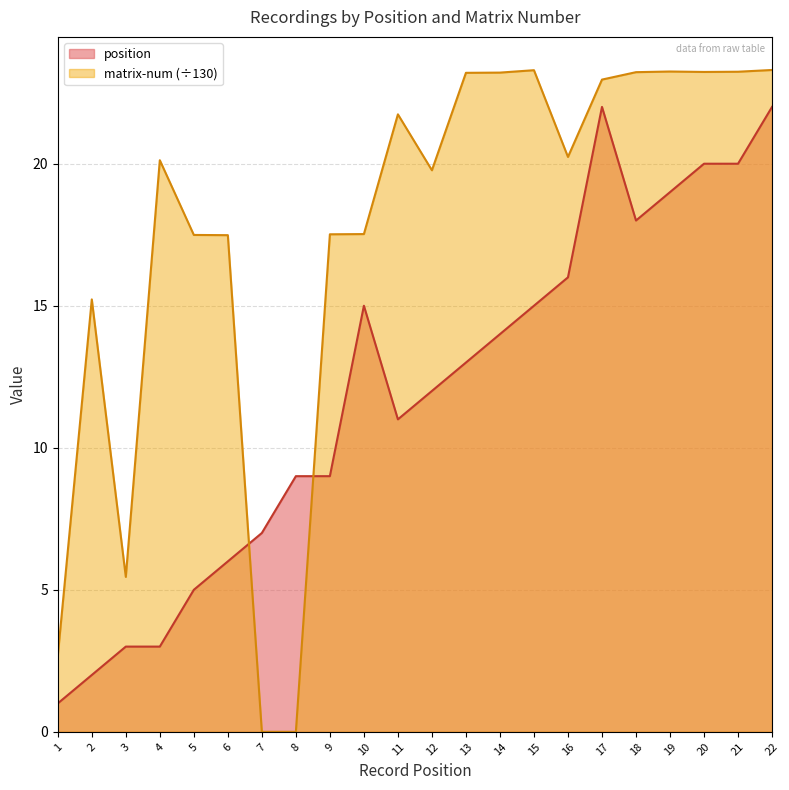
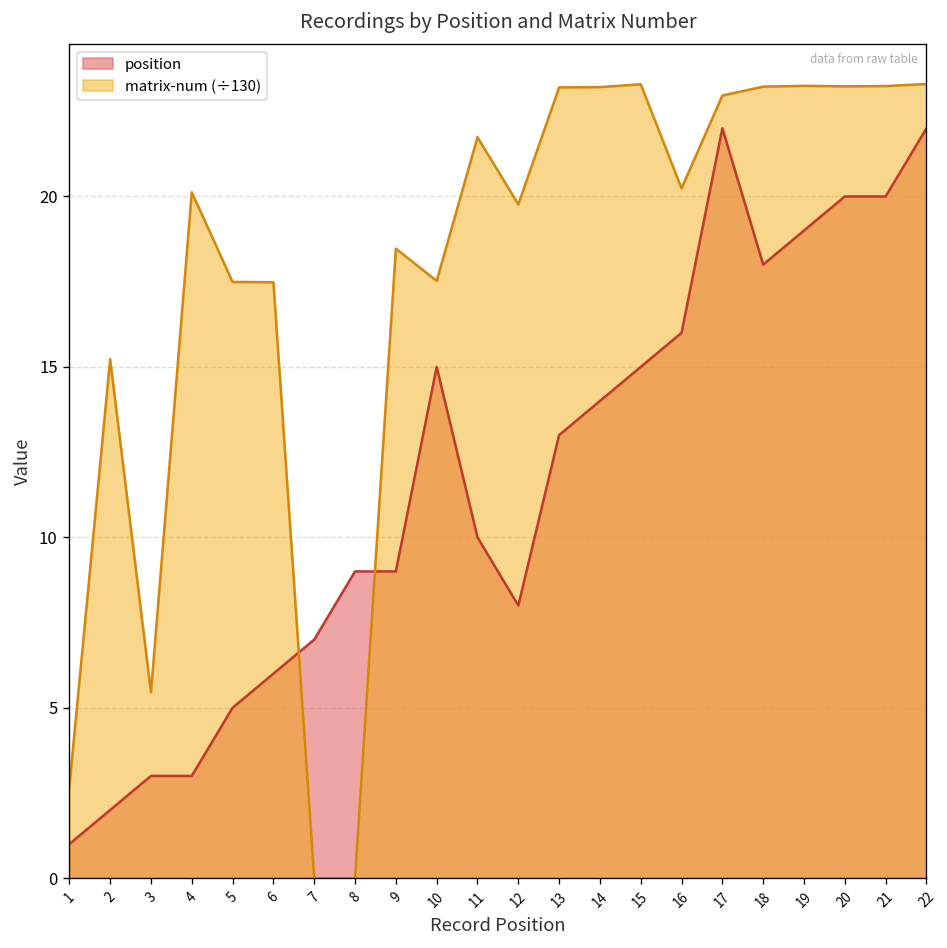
  {
    "position": {
      "1": 1,
      "2": 2,
      "3": 3,
      "4": 3,
      "5": 5,
      "6": 6,
      "7": 7,
      "8": 9,
      "9": 9,
      "10": 15,
-     "11": 11,
-     "12": 12,
+     "11": 10,
+     "12": 8,
      "13": 13,
      "14": 14,
      "15": 15,
      "16": 16,
      "17": 22,
      "18": 18,
      "19": 19,
      "20": 20,
      "21": 20,
      "22": 22
    },
    "matrix-num (÷130)": {
      "1": 2.7,
      "2": 15.2,
      "3": 5.5,
      "4": 20.1,
      "5": 17.5,
      "6": 17.5,
      "7": 0.0,
      "8": 0.0,
-     "9": 17.5,
+     "9": 18.5,
      "10": 17.5,
      "11": 21.7,
      "12": 19.8,
      "13": 23.2,
      "14": 23.2,
      "15": 23.3,
      "16": 20.2,
      "17": 23.0,
      "18": 23.2,
      "19": 23.2,
      "20": 23.2,
      "21": 23.2,
      "22": 23.3
    }
  }
